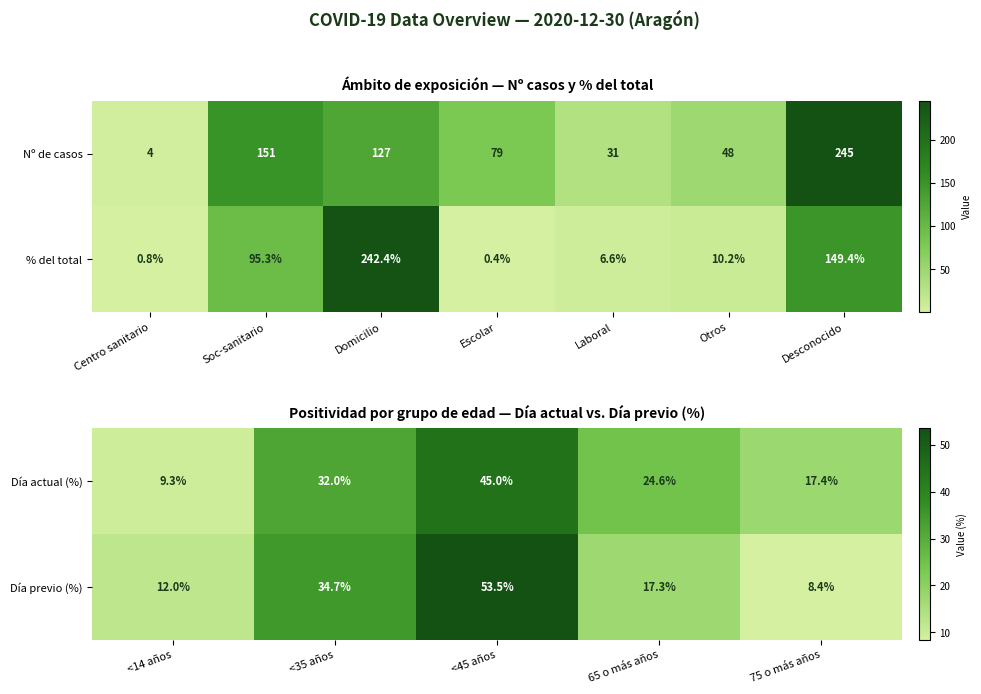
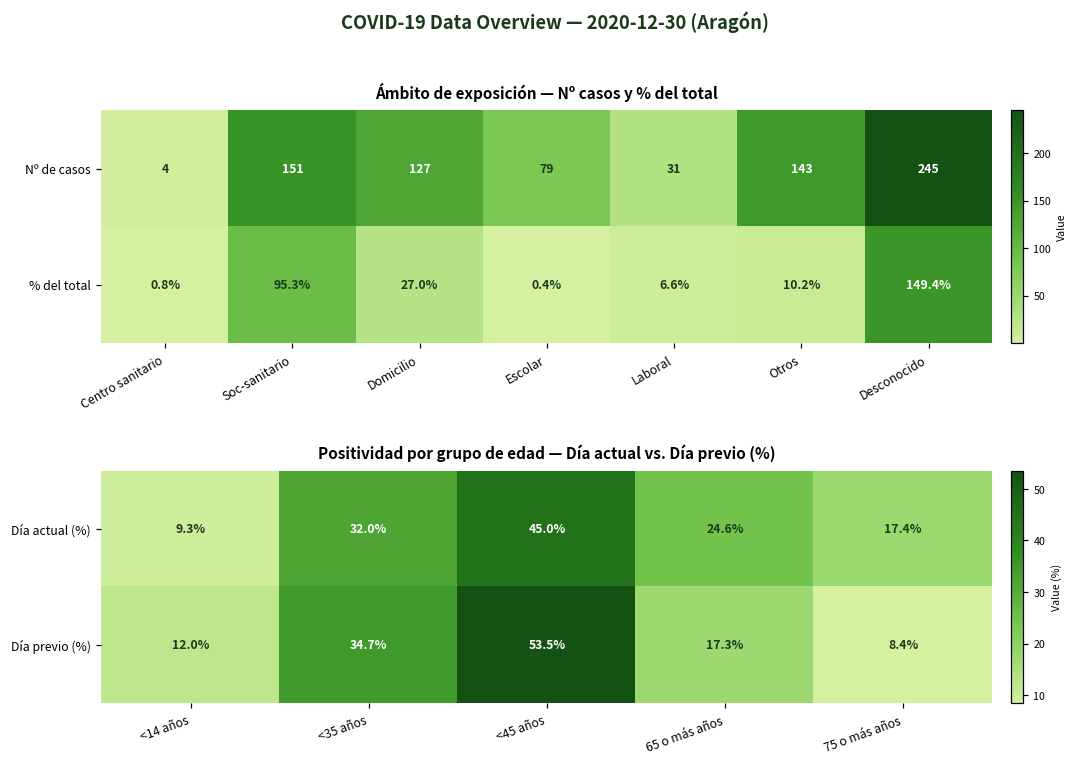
  {
    "Ámbito de exposición — Nº casos y % del total": {
      "Nº de casos": {
        "Centro sanitario": "4",
        "Soc-sanitario": "151",
        "Domicilio": "127",
        "Escolar": "79",
        "Laboral": "31",
-       "Otros": "48",
+       "Otros": "143",
        "Desconocido": "245"
      },
      "% del total": {
        "Centro sanitario": "0.8%",
        "Soc-sanitario": "95.3%",
-       "Domicilio": "242.4%",
+       "Domicilio": "27.0%",
        "Escolar": "0.4%",
        "Laboral": "6.6%",
        "Otros": "10.2%",
        "Desconocido": "149.4%"
      }
    },
    "Positividad por grupo de edad — Día actual vs. Día previo (%)": {
      "Día actual (%)": {
        "<14 años": "9.3%",
        "<35 años": "32.0%",
        "<45 años": "45.0%",
        "65 o más años": "24.6%",
        "75 o más años": "17.4%"
      },
      "Día previo (%)": {
        "<14 años": "12.0%",
        "<35 años": "34.7%",
        "<45 años": "53.5%",
        "65 o más años": "17.3%",
        "75 o más años": "8.4%"
      }
    }
  }
